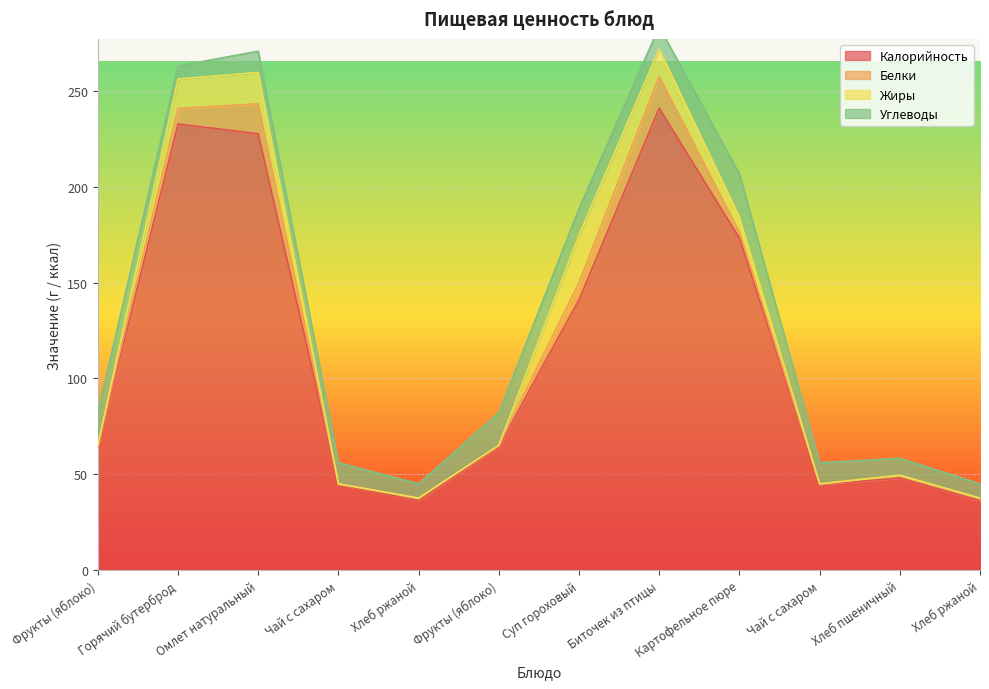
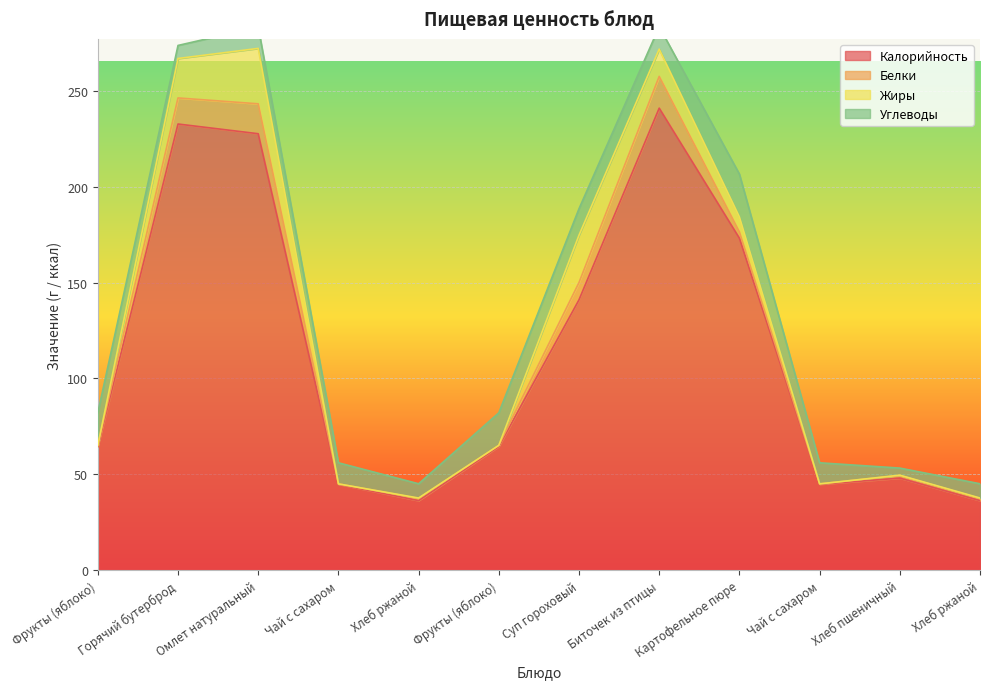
  {
    "Калорийность": {
      "Горячий бутерброд": 233,
      "Омлет натуральный": 228,
      "Суп гороховый": 141,
      "Биточек из птицы": 241,
      "Картофельное пюре": 173,
      "Хлеб пшеничный": 48
    },
    "Белки": {
-     "Горячий бутерброд": 8,
+     "Горячий бутерброд": 14,
      "Омлет натуральный": 16,
      "Суп гороховый": 9,
      "Биточек из птицы": 17,
      "Картофельное пюре": 3
    },
    "Жиры": {
-     "Горячий бутерброд": 15,
-     "Омлет натуральный": 16,
+     "Горячий бутерброд": 21,
+     "Омлет натуральный": 29,
      "Суп гороховый": 25,
      "Биточек из птицы": 14,
      "Картофельное пюре": 8
    },
    "Углеводы": {
      "Горячий бутерброд": 7,
      "Суп гороховый": 14,
      "Картофельное пюре": 22,
-     "Хлеб пшеничный": 9
+     "Хлеб пшеничный": 4
    }
  }
